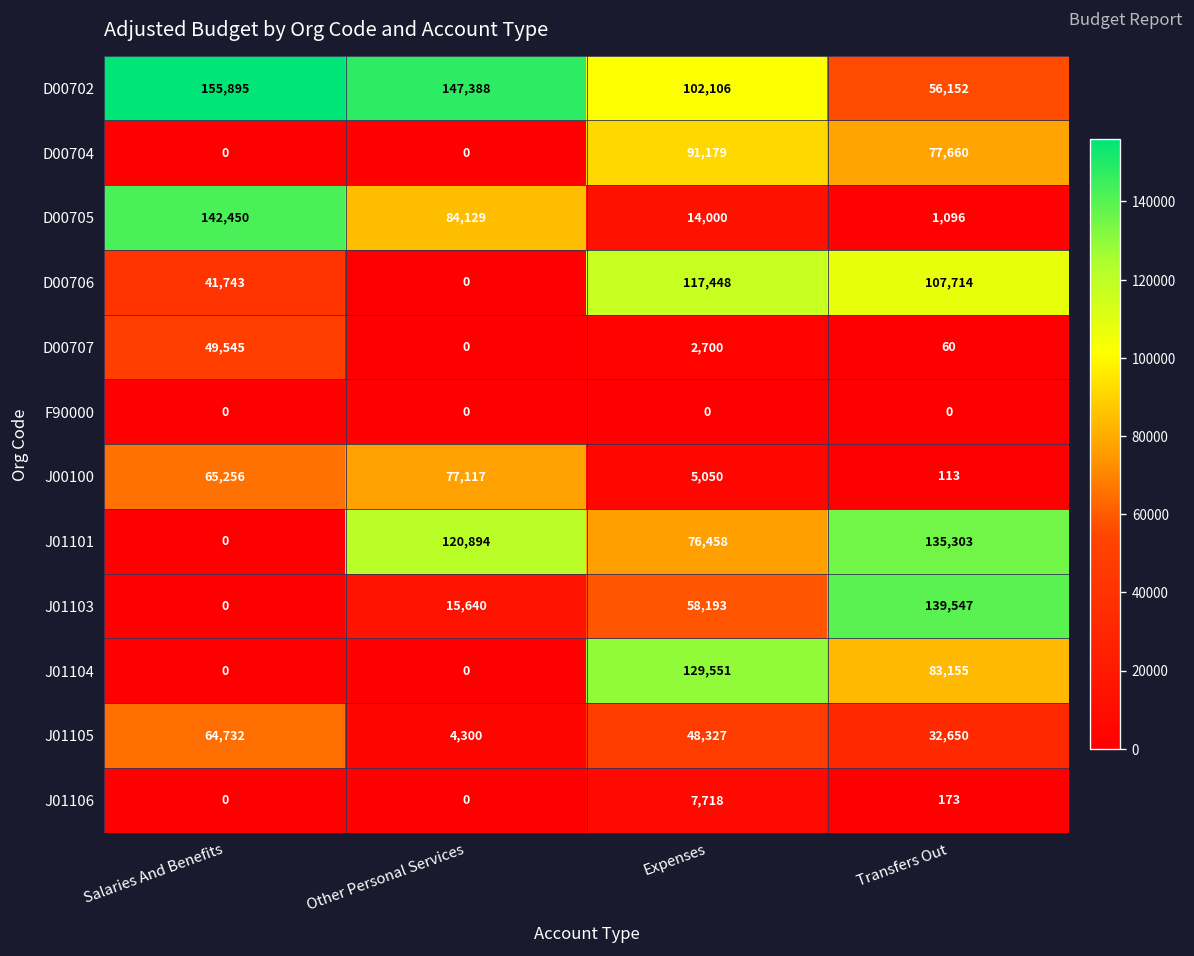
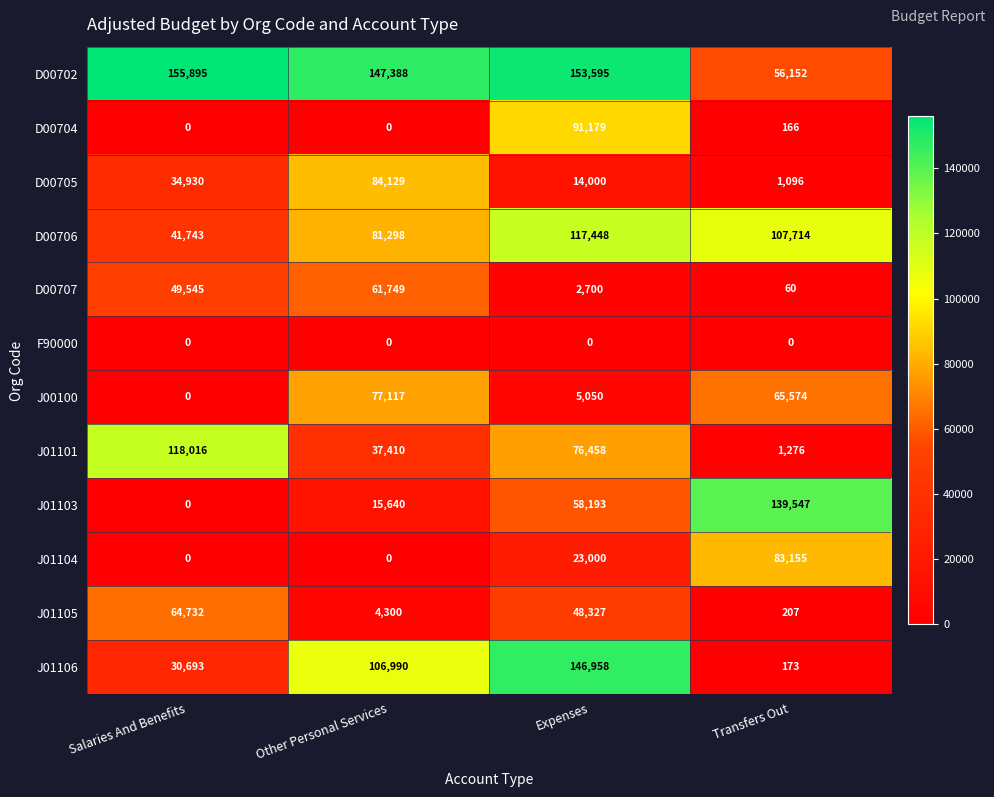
  {
    "D00702": {
      "Salaries And Benefits": "155,895",
      "Other Personal Services": "147,388",
-     "Expenses": "102,106",
+     "Expenses": "153,595",
      "Transfers Out": "56,152"
    },
    "D00704": {
      "Salaries And Benefits": "0",
      "Other Personal Services": "0",
      "Expenses": "91,179",
-     "Transfers Out": "77,660"
+     "Transfers Out": "166"
    },
    "D00705": {
-     "Salaries And Benefits": "142,450",
+     "Salaries And Benefits": "34,930",
      "Other Personal Services": "84,129",
      "Expenses": "14,000",
      "Transfers Out": "1,096"
    },
    "D00706": {
      "Salaries And Benefits": "41,743",
-     "Other Personal Services": "0",
+     "Other Personal Services": "81,298",
      "Expenses": "117,448",
      "Transfers Out": "107,714"
    },
    "D00707": {
      "Salaries And Benefits": "49,545",
-     "Other Personal Services": "0",
+     "Other Personal Services": "61,749",
      "Expenses": "2,700",
      "Transfers Out": "60"
    },
    "F90000": {
      "Salaries And Benefits": "0",
      "Other Personal Services": "0",
      "Expenses": "0",
      "Transfers Out": "0"
    },
    "J00100": {
-     "Salaries And Benefits": "65,256",
+     "Salaries And Benefits": "0",
      "Other Personal Services": "77,117",
      "Expenses": "5,050",
-     "Transfers Out": "113"
+     "Transfers Out": "65,574"
    },
    "J01101": {
-     "Salaries And Benefits": "0",
-     "Other Personal Services": "120,894",
+     "Salaries And Benefits": "118,016",
+     "Other Personal Services": "37,410",
      "Expenses": "76,458",
-     "Transfers Out": "135,303"
+     "Transfers Out": "1,276"
    },
    "J01103": {
      "Salaries And Benefits": "0",
      "Other Personal Services": "15,640",
      "Expenses": "58,193",
      "Transfers Out": "139,547"
    },
    "J01104": {
      "Salaries And Benefits": "0",
      "Other Personal Services": "0",
-     "Expenses": "129,551",
+     "Expenses": "23,000",
      "Transfers Out": "83,155"
    },
    "J01105": {
      "Salaries And Benefits": "64,732",
      "Other Personal Services": "4,300",
      "Expenses": "48,327",
-     "Transfers Out": "32,650"
+     "Transfers Out": "207"
    },
    "J01106": {
-     "Salaries And Benefits": "0",
-     "Other Personal Services": "0",
-     "Expenses": "7,718",
+     "Salaries And Benefits": "30,693",
+     "Other Personal Services": "106,990",
+     "Expenses": "146,958",
      "Transfers Out": "173"
    }
  }
